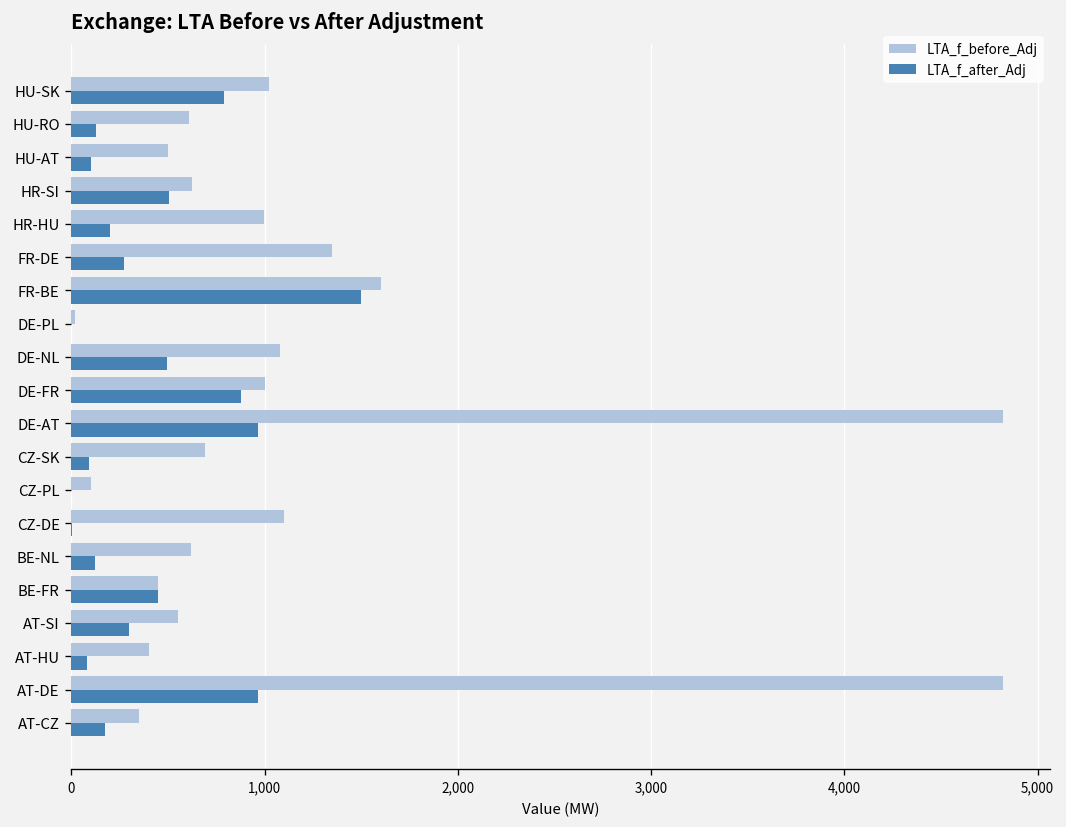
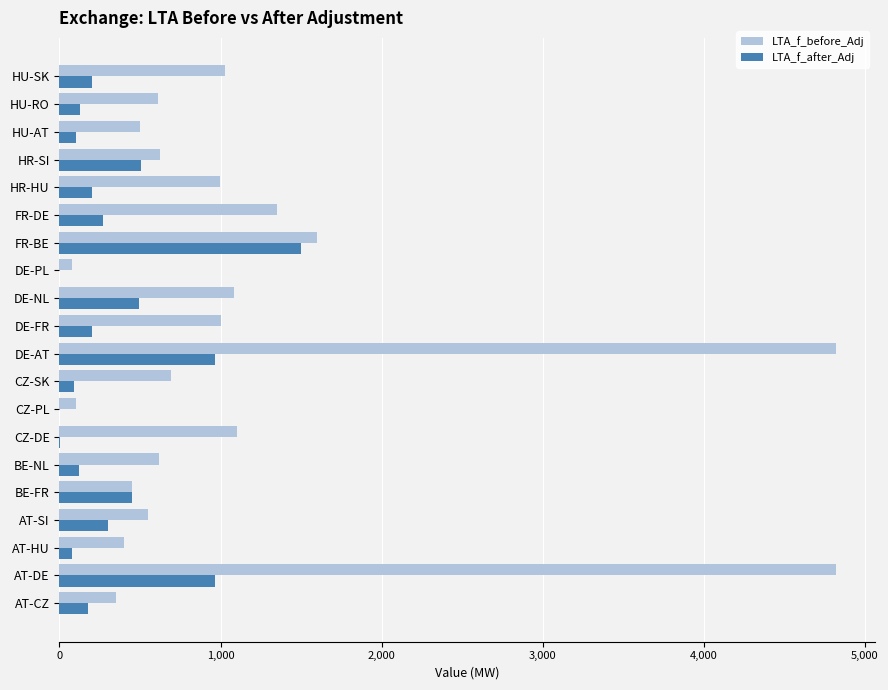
  {
    "LTA_f_before_Adj": {
      "HU-SK": "1,030",
      "HU-RO": "610",
      "HU-AT": "500",
      "HR-SI": "620",
      "HR-HU": "1,000",
      "FR-DE": "1,350",
      "FR-BE": "1,600",
-     "DE-PL": "20",
+     "DE-PL": "80",
      "DE-NL": "1,080",
      "DE-FR": "1,000",
      "DE-AT": "4,820",
      "CZ-SK": "690",
      "CZ-PL": "100",
      "CZ-DE": "1,100",
      "BE-NL": "620",
      "BE-FR": "450",
      "AT-SI": "550",
      "AT-HU": "400",
      "AT-DE": "4,820",
      "AT-CZ": "350"
    },
    "LTA_f_after_Adj": {
-     "HU-SK": "790",
+     "HU-SK": "210",
      "HU-RO": "130",
      "HU-AT": "100",
      "HR-SI": "510",
      "HR-HU": "200",
      "FR-DE": "270",
      "FR-BE": "1,500",
      "DE-NL": "490",
-     "DE-FR": "880",
+     "DE-FR": "200",
      "DE-AT": "960",
      "CZ-SK": "90",
      "BE-NL": "120",
      "BE-FR": "450",
      "AT-SI": "300",
      "AT-HU": "80",
      "AT-DE": "960",
      "AT-CZ": "180"
    }
  }
